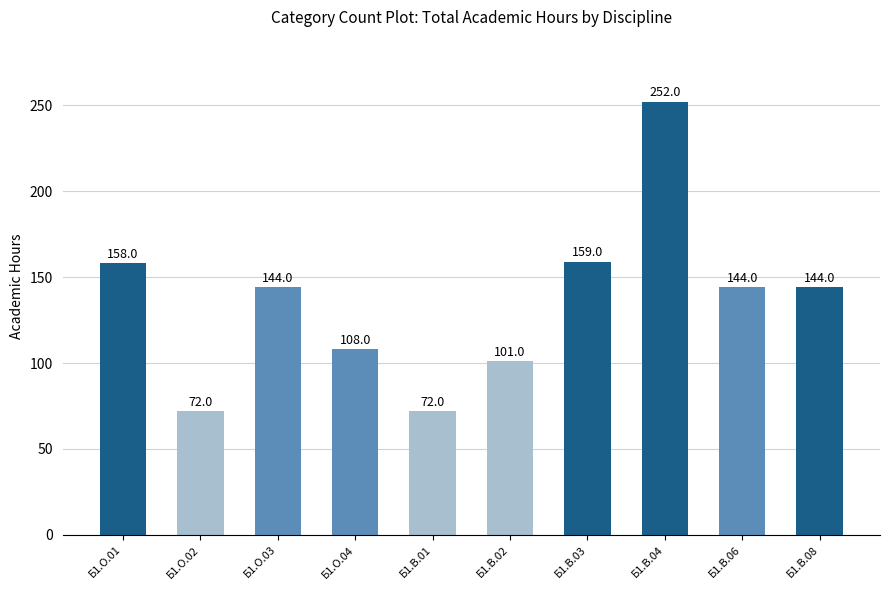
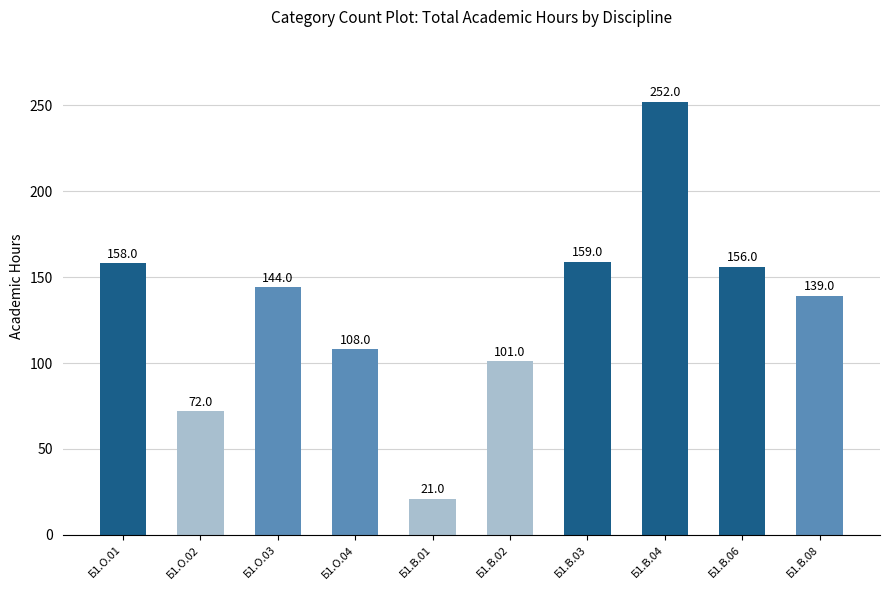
  {
    "Б1.О.01": 158.0,
    "Б1.О.02": 72.0,
    "Б1.О.03": 144.0,
    "Б1.О.04": 108.0,
-   "Б1.В.01": 72.0,
+   "Б1.В.01": 21.0,
    "Б1.В.02": 101.0,
    "Б1.В.03": 159.0,
    "Б1.В.04": 252.0,
-   "Б1.В.06": 144.0,
-   "Б1.В.08": 144.0
+   "Б1.В.06": 156.0,
+   "Б1.В.08": 139.0
  }
